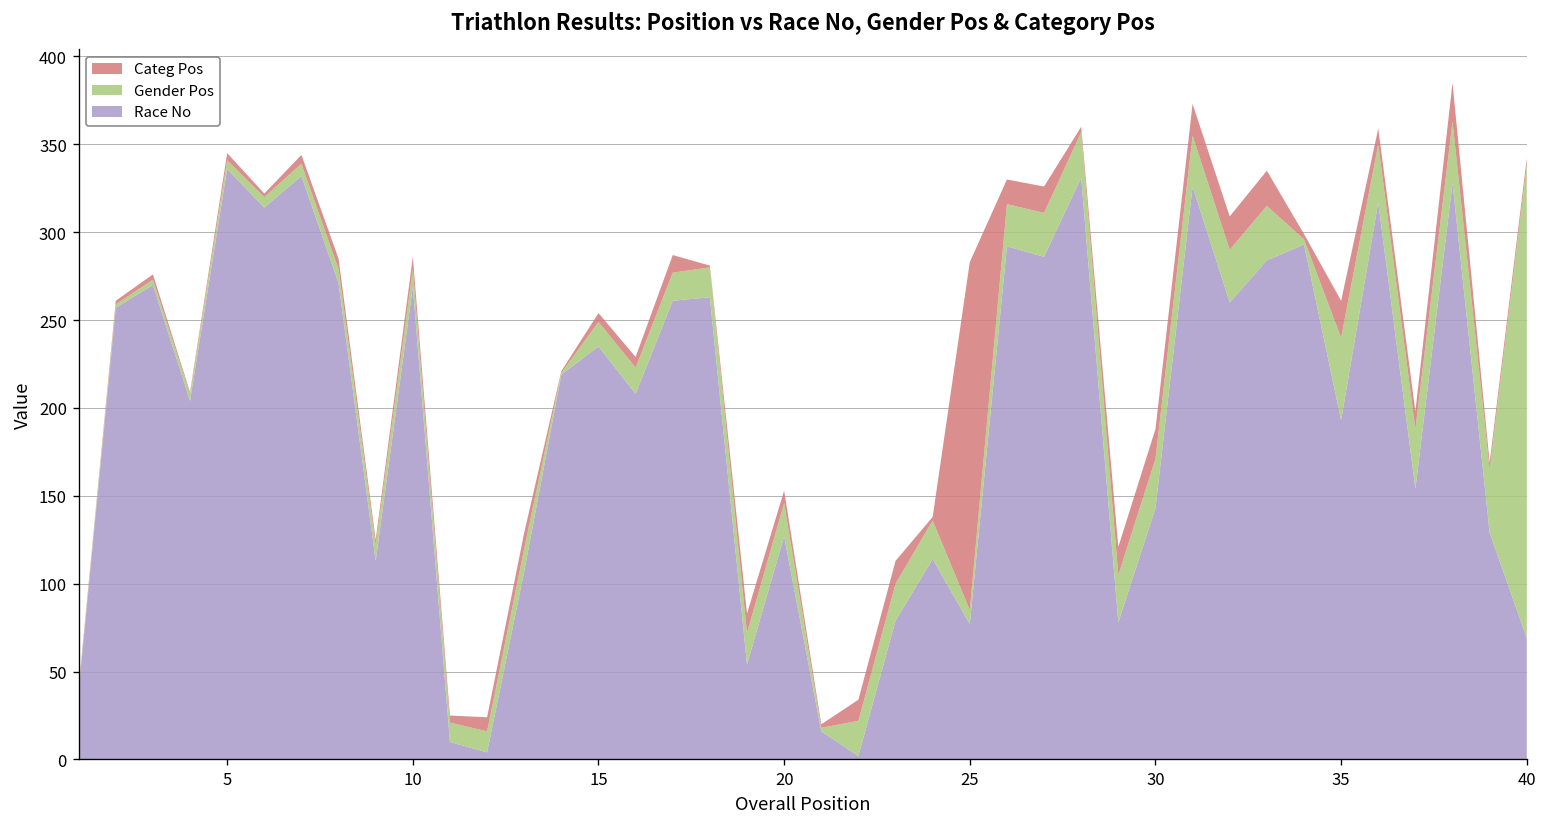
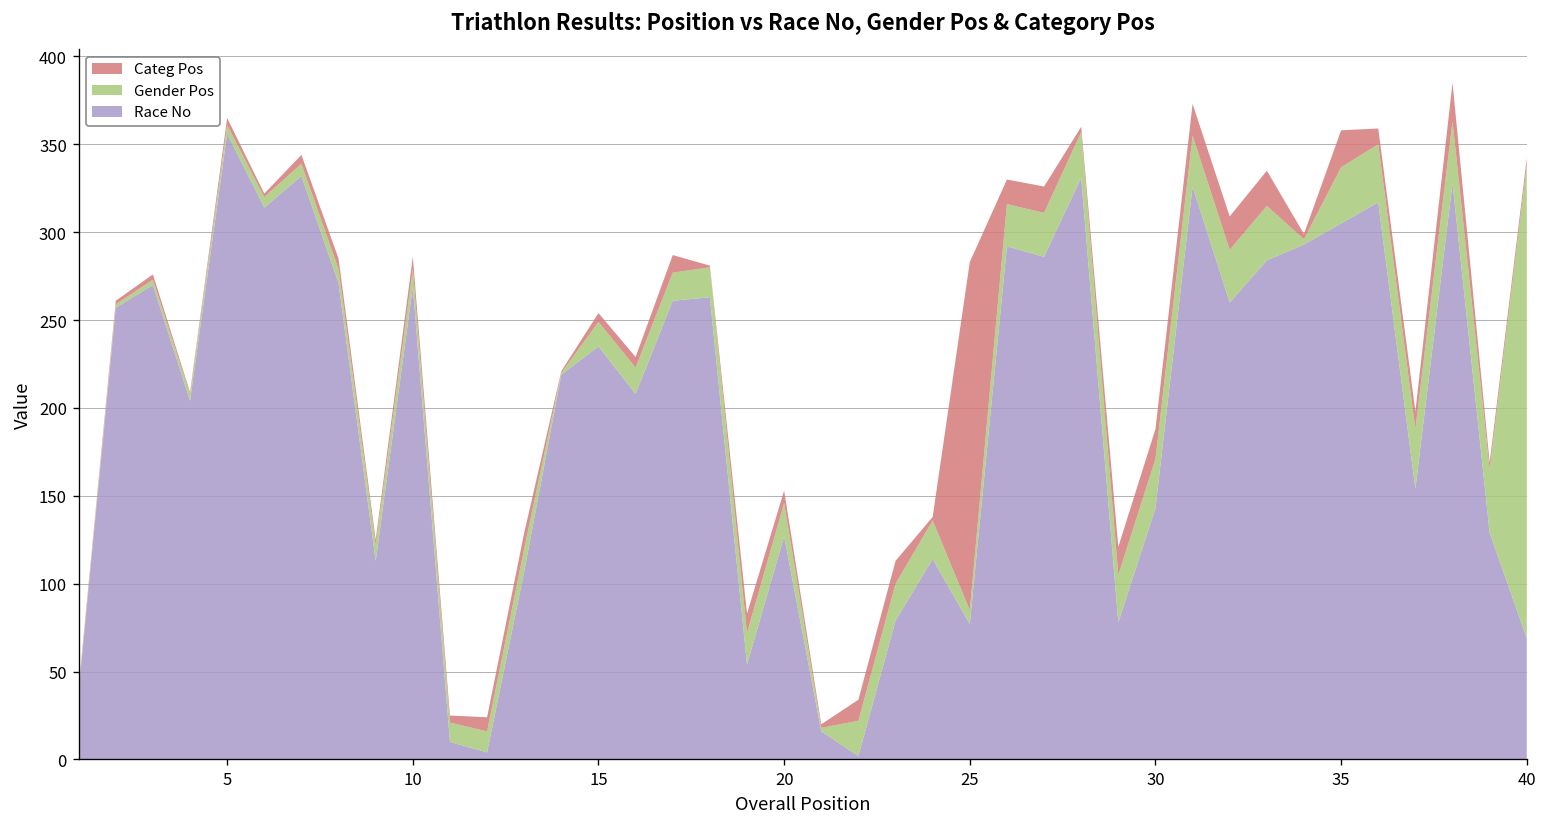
  {
    "Race No": {
-     "5": 336,
+     "5": 356,
      "10": 269,
      "15": 235,
      "20": 127,
      "25": 77,
      "30": 143,
-     "35": 193,
+     "35": 305,
      "40": 69
    },
    "Gender Pos": {
      "5": 5,
      "10": 10,
      "15": 14,
      "20": 19,
      "25": 8,
      "30": 28,
-     "35": 47,
+     "35": 32,
      "40": 269
    },
    "Categ Pos": {
      "5": 4,
      "10": 7,
      "15": 5,
      "20": 7,
      "25": 198,
      "30": 17,
      "35": 21,
      "40": 4
    }
  }
